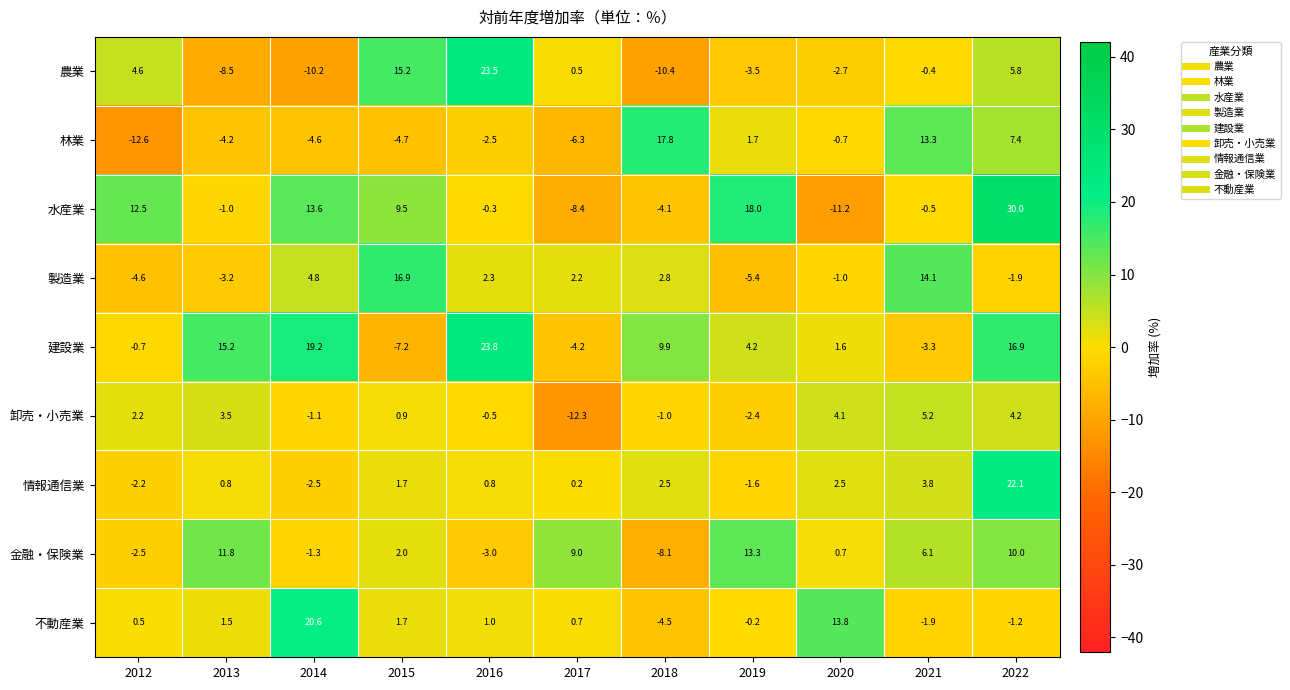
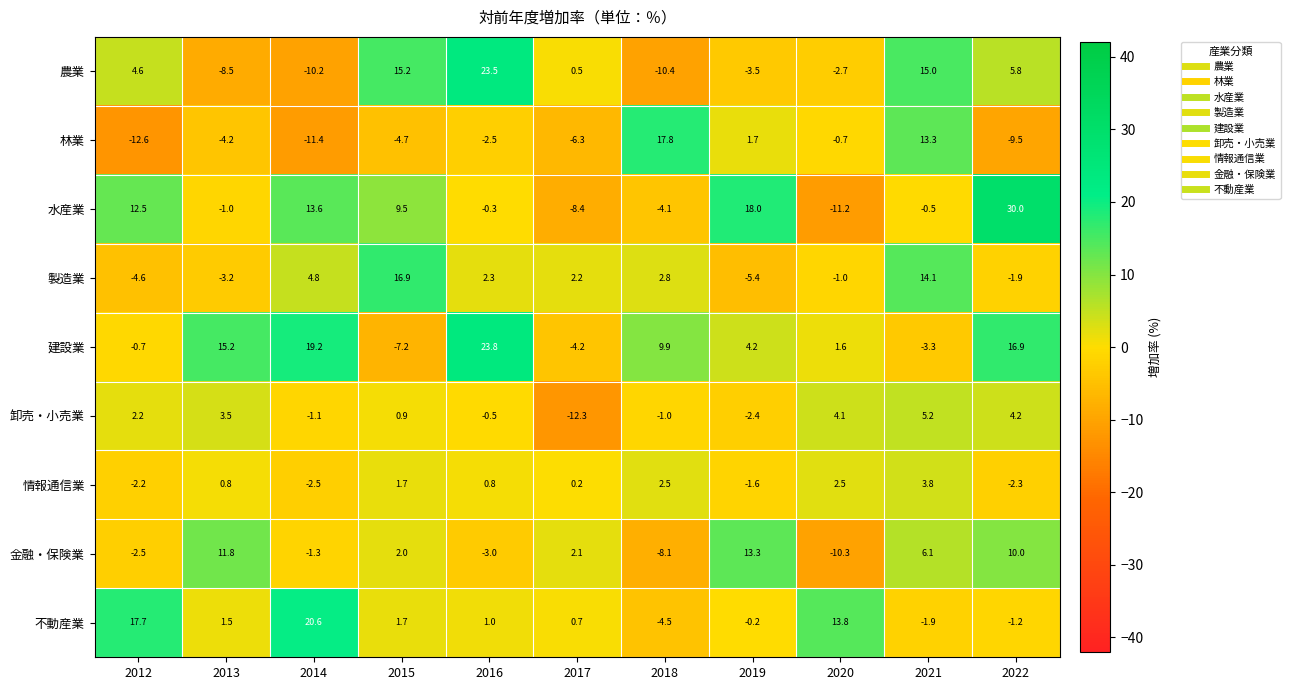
  {
    "農業": {
      "2012": 4.6,
      "2013": -8.5,
      "2014": -10.2,
      "2015": 15.2,
      "2016": 23.5,
      "2017": 0.5,
      "2018": -10.4,
      "2019": -3.5,
      "2020": -2.7,
-     "2021": -0.4,
+     "2021": 15.0,
      "2022": 5.8
    },
    "林業": {
      "2012": -12.6,
      "2013": -4.2,
-     "2014": -4.6,
+     "2014": -11.4,
      "2015": -4.7,
      "2016": -2.5,
      "2017": -6.3,
      "2018": 17.8,
      "2019": 1.7,
      "2020": -0.7,
      "2021": 13.3,
-     "2022": 7.4
+     "2022": -9.5
    },
    "水産業": {
      "2012": 12.5,
      "2013": -1.0,
      "2014": 13.6,
      "2015": 9.5,
      "2016": -0.3,
      "2017": -8.4,
      "2018": -4.1,
      "2019": 18.0,
      "2020": -11.2,
      "2021": -0.5,
      "2022": 30.0
    },
    "製造業": {
      "2012": -4.6,
      "2013": -3.2,
      "2014": 4.8,
      "2015": 16.9,
      "2016": 2.3,
      "2017": 2.2,
      "2018": 2.8,
      "2019": -5.4,
      "2020": -1.0,
      "2021": 14.1,
      "2022": -1.9
    },
    "建設業": {
      "2012": -0.7,
      "2013": 15.2,
      "2014": 19.2,
      "2015": -7.2,
      "2016": 23.8,
      "2017": -4.2,
      "2018": 9.9,
      "2019": 4.2,
      "2020": 1.6,
      "2021": -3.3,
      "2022": 16.9
    },
    "卸売・小売業": {
      "2012": 2.2,
      "2013": 3.5,
      "2014": -1.1,
      "2015": 0.9,
      "2016": -0.5,
      "2017": -12.3,
      "2018": -1.0,
      "2019": -2.4,
      "2020": 4.1,
      "2021": 5.2,
      "2022": 4.2
    },
    "情報通信業": {
      "2012": -2.2,
      "2013": 0.8,
      "2014": -2.5,
      "2015": 1.7,
      "2016": 0.8,
      "2017": 0.2,
      "2018": 2.5,
      "2019": -1.6,
      "2020": 2.5,
      "2021": 3.8,
-     "2022": 22.1
+     "2022": -2.3
    },
    "金融・保険業": {
      "2012": -2.5,
      "2013": 11.8,
      "2014": -1.3,
      "2015": 2.0,
      "2016": -3.0,
-     "2017": 9.0,
+     "2017": 2.1,
      "2018": -8.1,
      "2019": 13.3,
-     "2020": 0.7,
+     "2020": -10.3,
      "2021": 6.1,
      "2022": 10.0
    },
    "不動産業": {
-     "2012": 0.5,
+     "2012": 17.7,
      "2013": 1.5,
      "2014": 20.6,
      "2015": 1.7,
      "2016": 1.0,
      "2017": 0.7,
      "2018": -4.5,
      "2019": -0.2,
      "2020": 13.8,
      "2021": -1.9,
      "2022": -1.2
    }
  }
